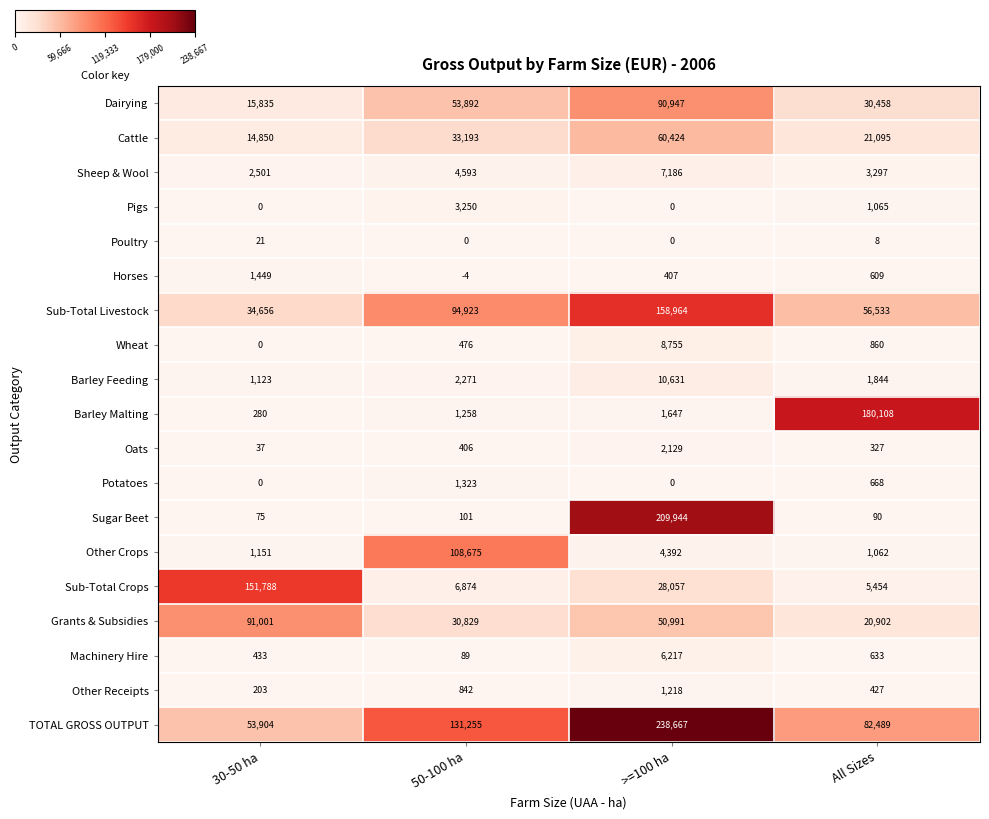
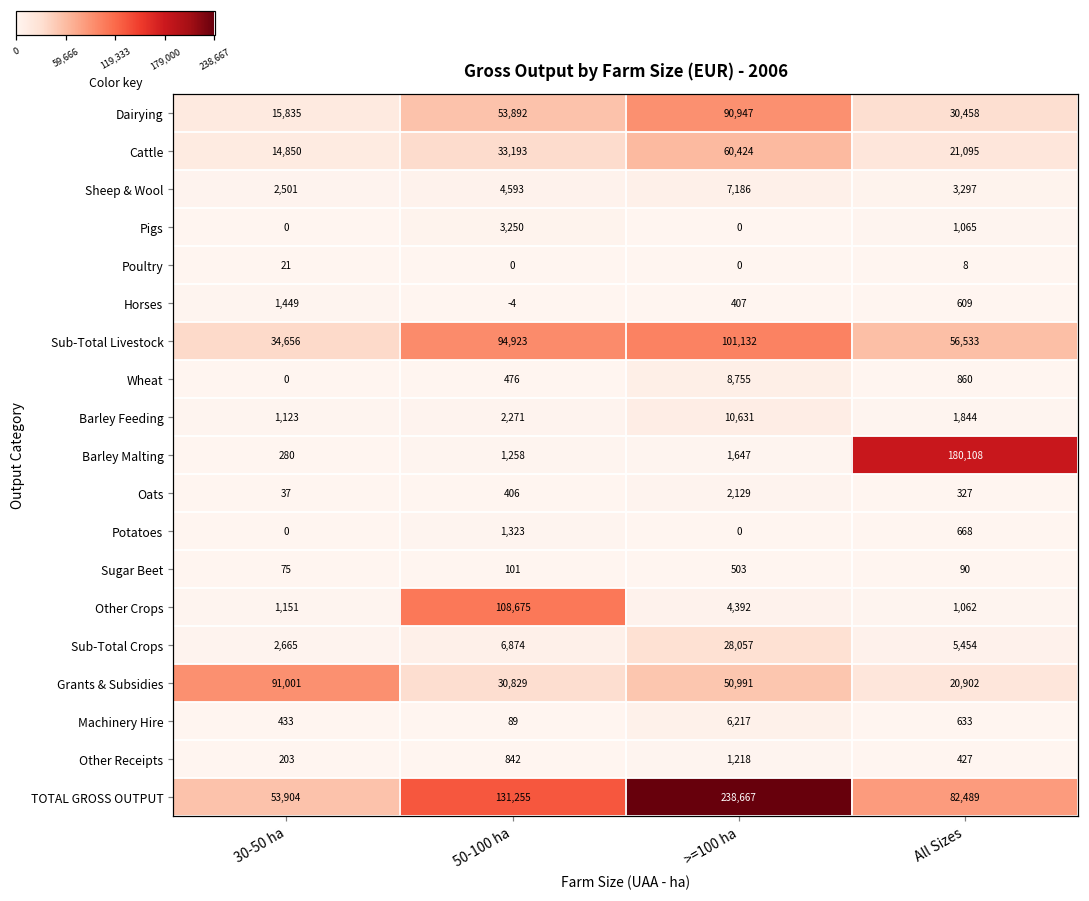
  {
    "Dairying": {
      "30-50 ha": "15,835",
      "50-100 ha": "53,892",
      ">=100 ha": "90,947",
      "All Sizes": "30,458"
    },
    "Cattle": {
      "30-50 ha": "14,850",
      "50-100 ha": "33,193",
      ">=100 ha": "60,424",
      "All Sizes": "21,095"
    },
    "Sheep & Wool": {
      "30-50 ha": "2,501",
      "50-100 ha": "4,593",
      ">=100 ha": "7,186",
      "All Sizes": "3,297"
    },
    "Pigs": {
      "30-50 ha": "0",
      "50-100 ha": "3,250",
      ">=100 ha": "0",
      "All Sizes": "1,065"
    },
    "Poultry": {
      "30-50 ha": "21",
      "50-100 ha": "0",
      ">=100 ha": "0",
      "All Sizes": "8"
    },
    "Horses": {
      "30-50 ha": "1,449",
      "50-100 ha": "-4",
      ">=100 ha": "407",
      "All Sizes": "609"
    },
    "Sub-Total Livestock": {
      "30-50 ha": "34,656",
      "50-100 ha": "94,923",
-     ">=100 ha": "158,964",
+     ">=100 ha": "101,132",
      "All Sizes": "56,533"
    },
    "Wheat": {
      "30-50 ha": "0",
      "50-100 ha": "476",
      ">=100 ha": "8,755",
      "All Sizes": "860"
    },
    "Barley Feeding": {
      "30-50 ha": "1,123",
      "50-100 ha": "2,271",
      ">=100 ha": "10,631",
      "All Sizes": "1,844"
    },
    "Barley Malting": {
      "30-50 ha": "280",
      "50-100 ha": "1,258",
      ">=100 ha": "1,647",
      "All Sizes": "180,108"
    },
    "Oats": {
      "30-50 ha": "37",
      "50-100 ha": "406",
      ">=100 ha": "2,129",
      "All Sizes": "327"
    },
    "Potatoes": {
      "30-50 ha": "0",
      "50-100 ha": "1,323",
      ">=100 ha": "0",
      "All Sizes": "668"
    },
    "Sugar Beet": {
      "30-50 ha": "75",
      "50-100 ha": "101",
-     ">=100 ha": "209,944",
+     ">=100 ha": "503",
      "All Sizes": "90"
    },
    "Other Crops": {
      "30-50 ha": "1,151",
      "50-100 ha": "108,675",
      ">=100 ha": "4,392",
      "All Sizes": "1,062"
    },
    "Sub-Total Crops": {
-     "30-50 ha": "151,788",
+     "30-50 ha": "2,665",
      "50-100 ha": "6,874",
      ">=100 ha": "28,057",
      "All Sizes": "5,454"
    },
    "Grants & Subsidies": {
      "30-50 ha": "91,001",
      "50-100 ha": "30,829",
      ">=100 ha": "50,991",
      "All Sizes": "20,902"
    },
    "Machinery Hire": {
      "30-50 ha": "433",
      "50-100 ha": "89",
      ">=100 ha": "6,217",
      "All Sizes": "633"
    },
    "Other Receipts": {
      "30-50 ha": "203",
      "50-100 ha": "842",
      ">=100 ha": "1,218",
      "All Sizes": "427"
    },
    "TOTAL GROSS OUTPUT": {
      "30-50 ha": "53,904",
      "50-100 ha": "131,255",
      ">=100 ha": "238,667",
      "All Sizes": "82,489"
    }
  }
